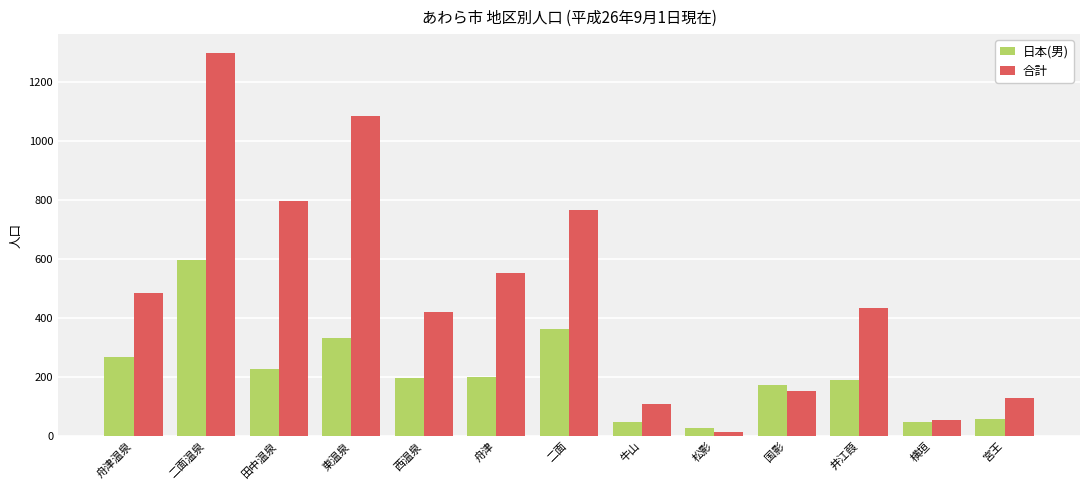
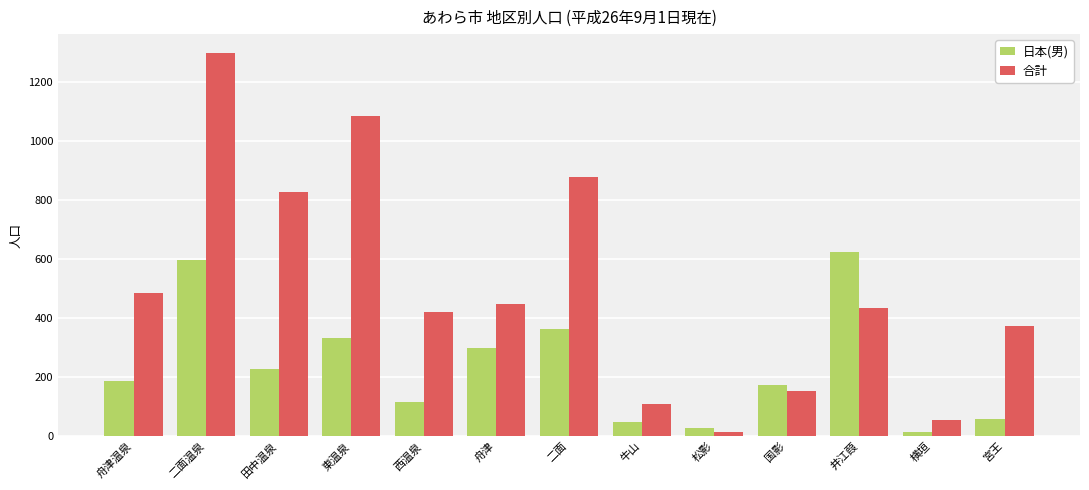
  {
    "日本(男)": {
-     "舟津温泉": 270,
+     "舟津温泉": 190,
      "二面温泉": 600,
      "田中温泉": 230,
      "東温泉": 330,
-     "西温泉": 200,
-     "舟津": 200,
+     "西温泉": 120,
+     "舟津": 300,
      "二面": 360,
      "牛山": 50,
      "松影": 30,
      "国影": 170,
-     "井江葭": 190,
-     "横垣": 50,
+     "井江葭": 620,
+     "横垣": 10,
      "宮王": 60
    },
    "合計": {
      "舟津温泉": 490,
      "二面温泉": 1300,
-     "田中温泉": 800,
+     "田中温泉": 830,
      "東温泉": 1080,
      "西温泉": 420,
-     "舟津": 550,
-     "二面": 770,
+     "舟津": 450,
+     "二面": 880,
      "牛山": 110,
      "松影": 10,
      "国影": 150,
      "井江葭": 440,
      "横垣": 60,
-     "宮王": 130
+     "宮王": 370
    }
  }
